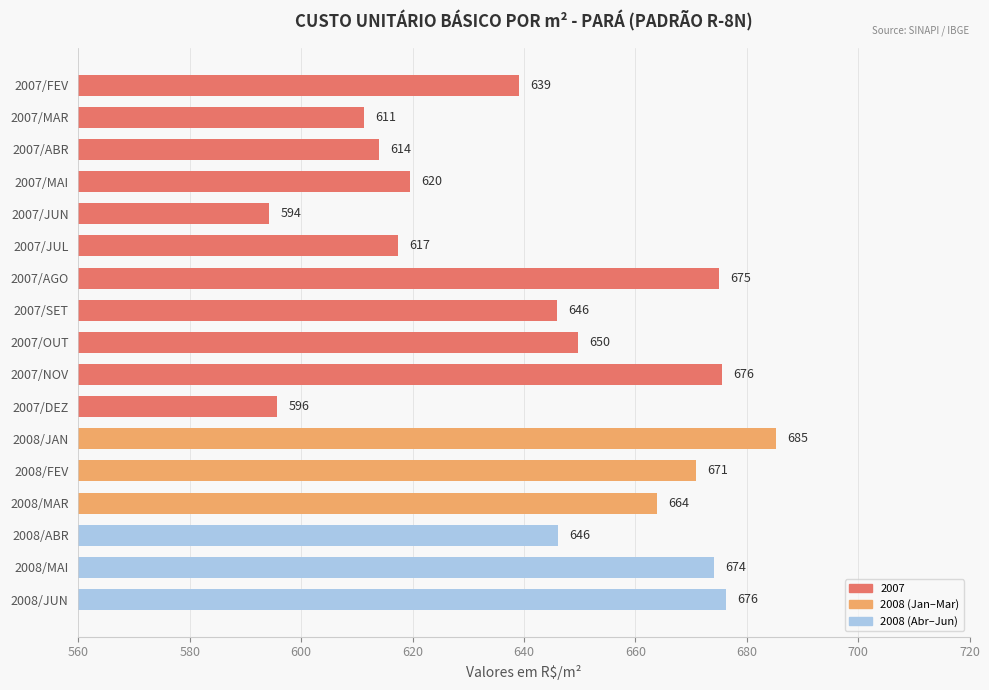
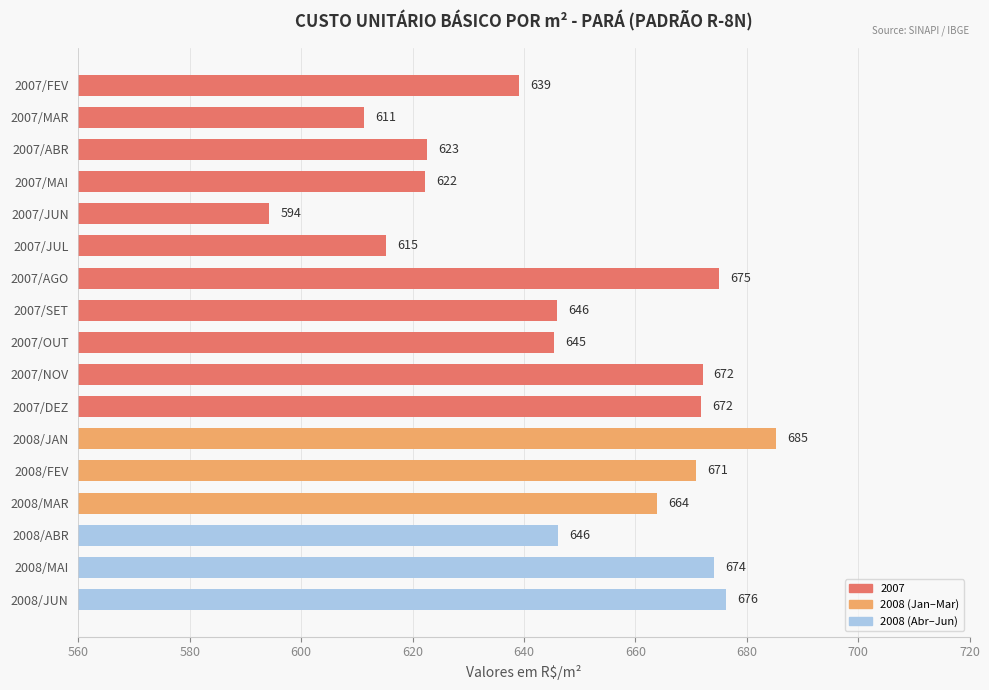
  {
    "2007/FEV": 639,
    "2007/MAR": 611,
-   "2007/ABR": 614,
-   "2007/MAI": 620,
+   "2007/ABR": 623,
+   "2007/MAI": 622,
    "2007/JUN": 594,
-   "2007/JUL": 617,
+   "2007/JUL": 615,
    "2007/AGO": 675,
    "2007/SET": 646,
-   "2007/OUT": 650,
-   "2007/NOV": 676,
-   "2007/DEZ": 596,
+   "2007/OUT": 645,
+   "2007/NOV": 672,
+   "2007/DEZ": 672,
    "2008/JAN": 685,
    "2008/FEV": 671,
    "2008/MAR": 664,
    "2008/ABR": 646,
    "2008/MAI": 674,
    "2008/JUN": 676
  }
